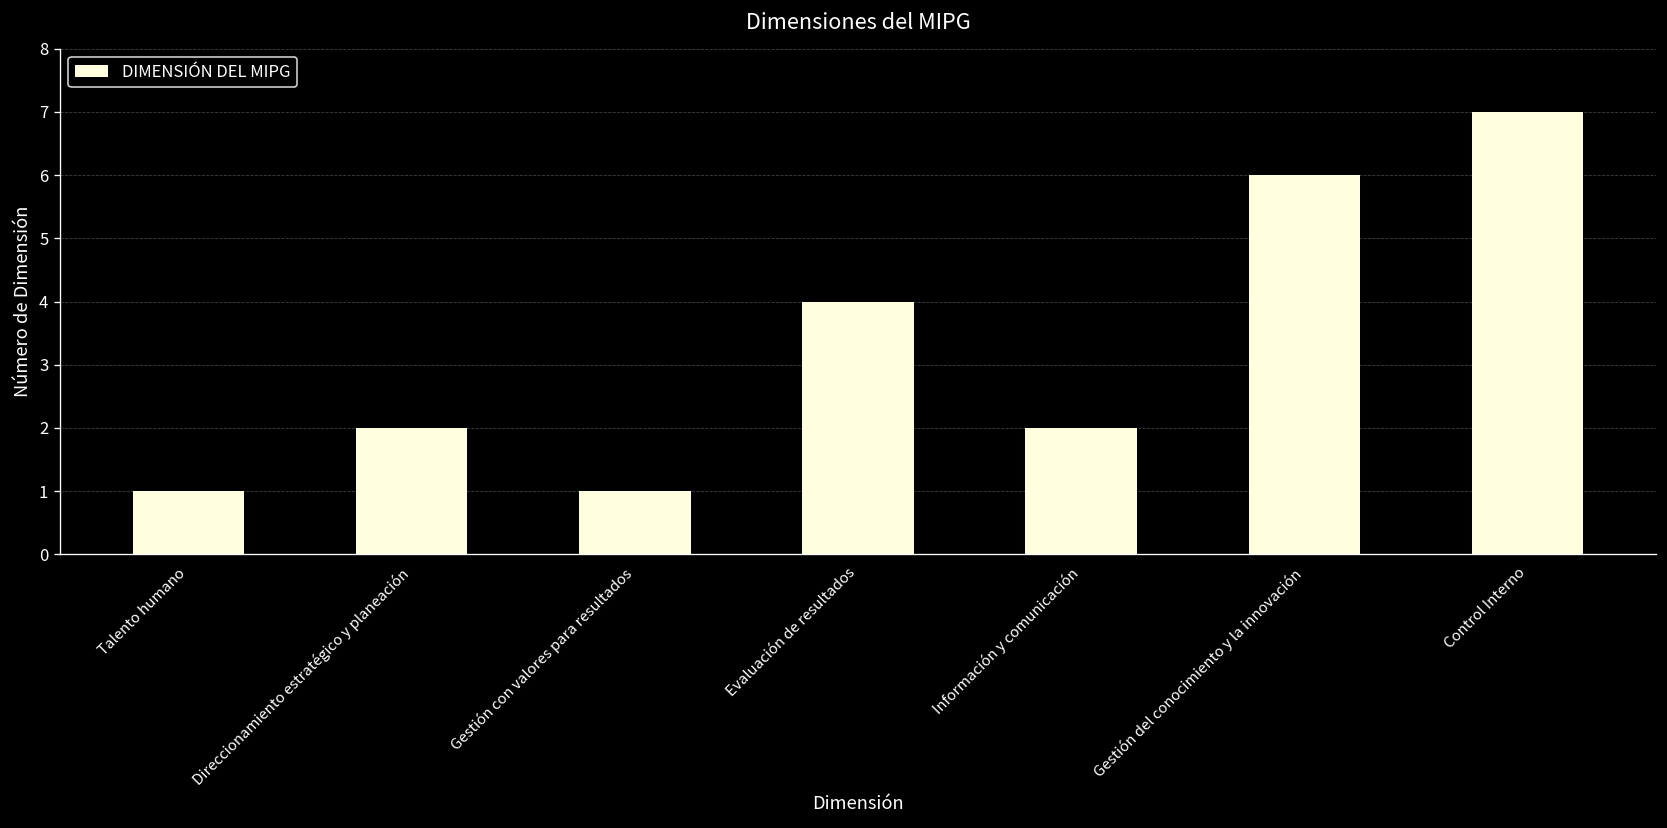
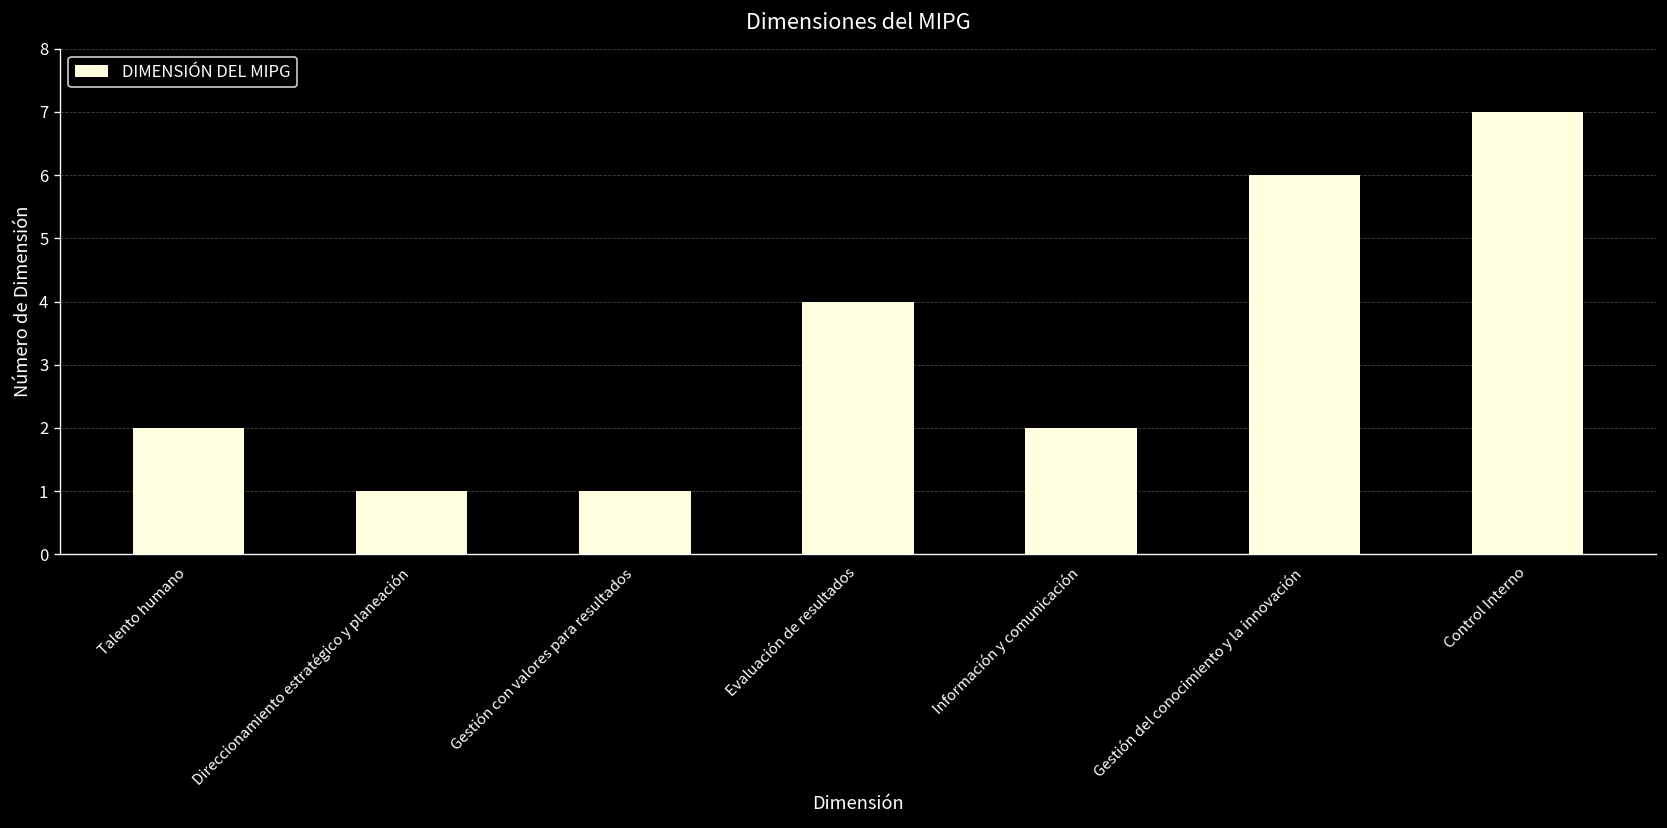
  {
-   "Talento humano": 1,
-   "Direccionamiento estratégico y planeación": 2,
+   "Talento humano": 2,
+   "Direccionamiento estratégico y planeación": 1,
    "Gestión con valores para resultados": 1,
    "Evaluación de resultados": 4,
    "Información y comunicación": 2,
    "Gestión del conocimiento y la innovación": 6,
    "Control Interno": 7
  }
